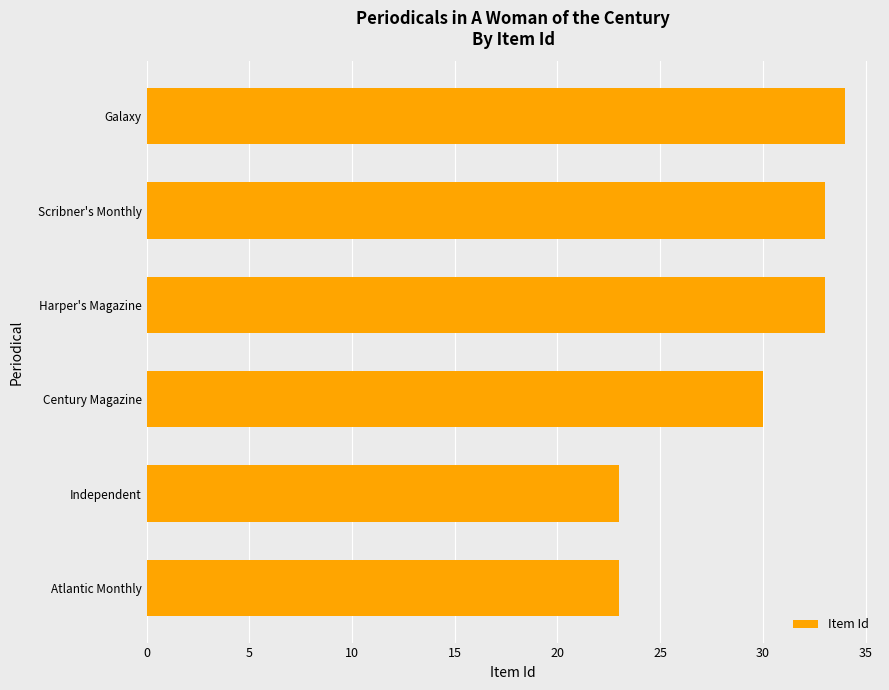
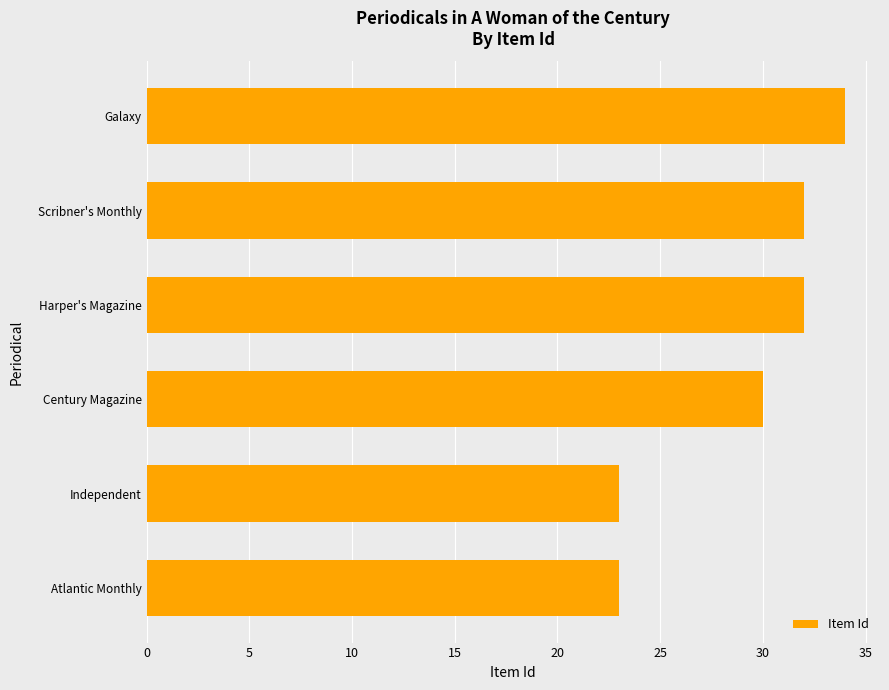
  {
    "Galaxy": 34,
-   "Scribner's Monthly": 33,
-   "Harper's Magazine": 33,
+   "Scribner's Monthly": 32,
+   "Harper's Magazine": 32,
    "Century Magazine": 30,
    "Independent": 23,
    "Atlantic Monthly": 23
  }
